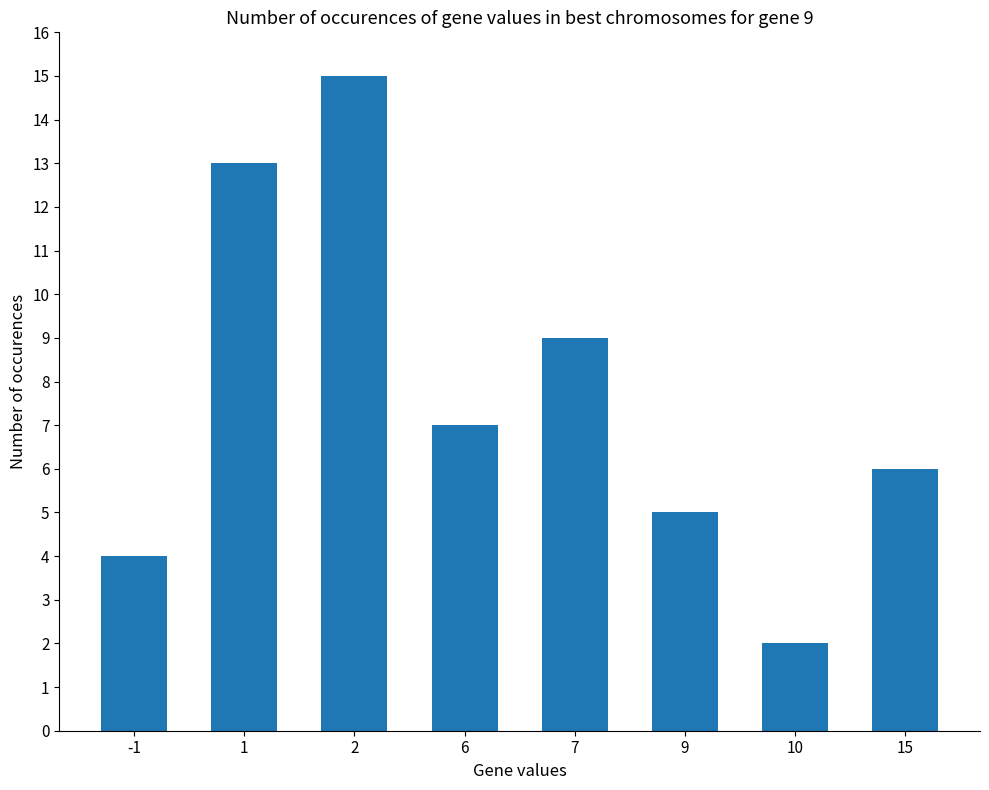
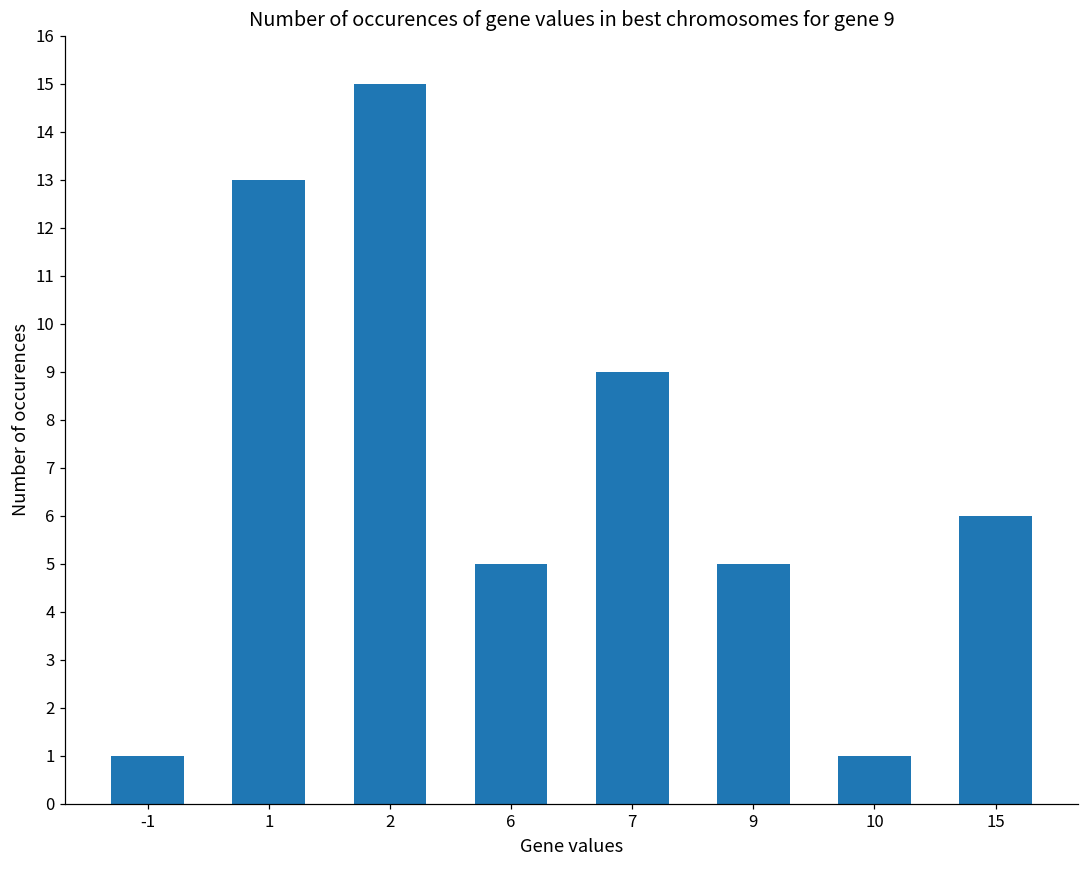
  {
-   "-1": 4,
+   "-1": 1,
    "1": 13,
    "2": 15,
-   "6": 7,
+   "6": 5,
    "7": 9,
    "9": 5,
-   "10": 2,
+   "10": 1,
    "15": 6
  }
